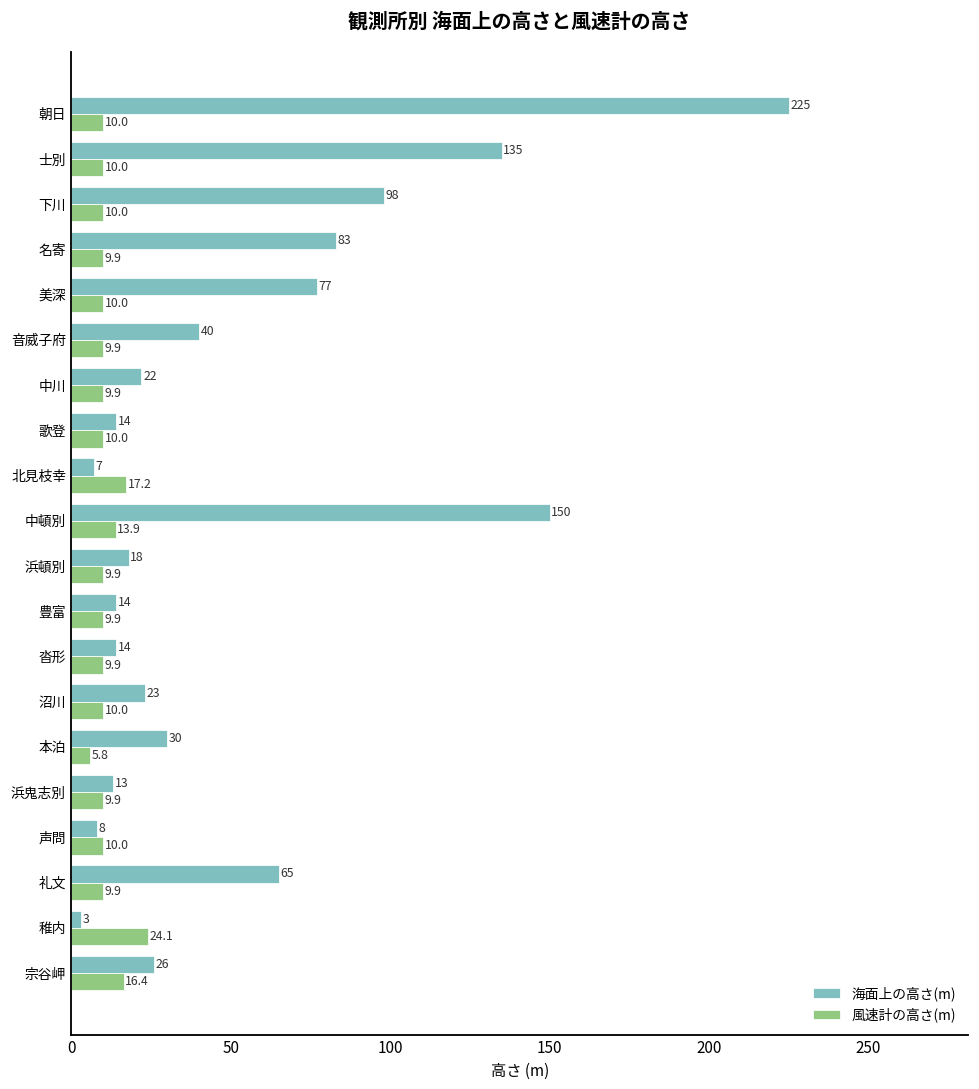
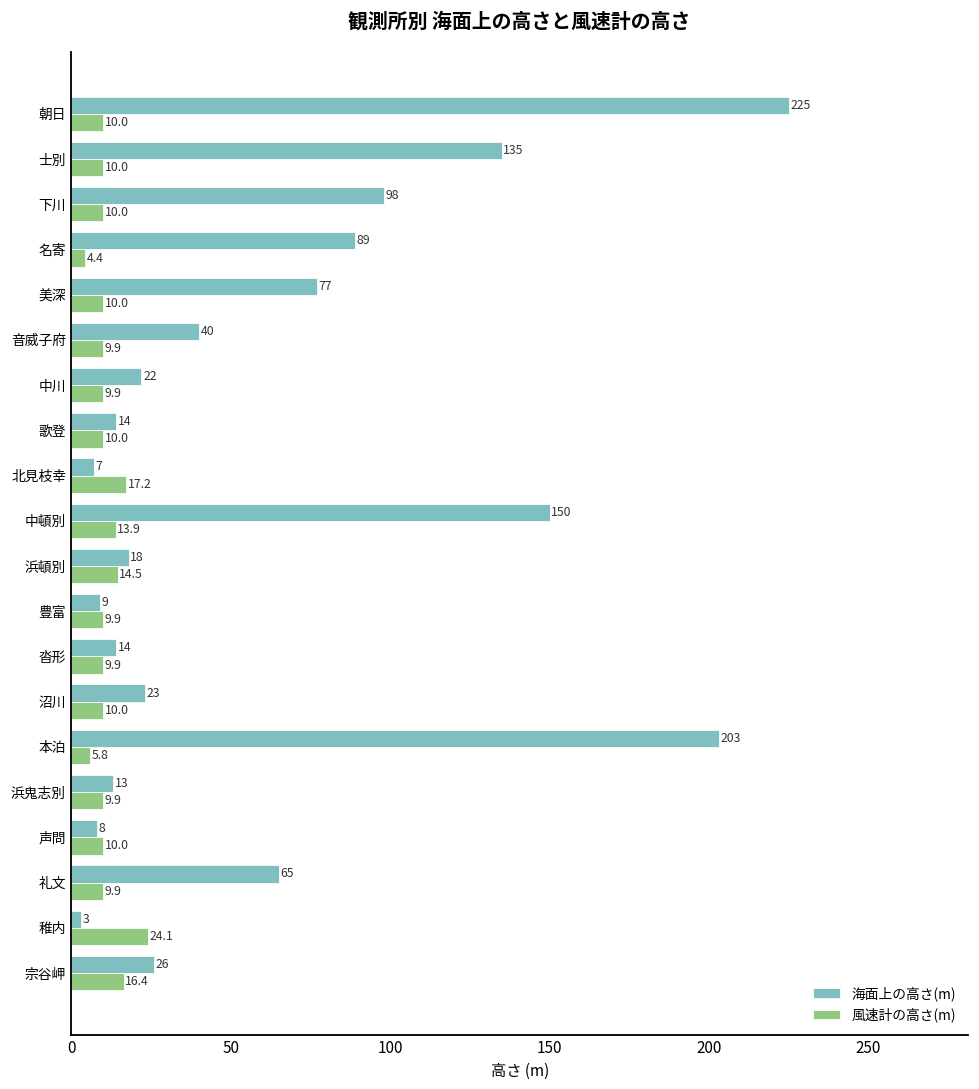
  {
    "海面上の高さ(m)": {
      "朝日": 225,
      "士別": 135,
      "下川": 98,
-     "名寄": 83,
+     "名寄": 89,
      "美深": 77,
      "音威子府": 40,
      "中川": 22,
      "歌登": 14,
      "北見枝幸": 7,
      "中頓別": 150,
      "浜頓別": 18,
-     "豊富": 14,
+     "豊富": 9,
      "沓形": 14,
      "沼川": 23,
-     "本泊": 30,
+     "本泊": 203,
      "浜鬼志別": 13,
      "声問": 8,
      "礼文": 65,
      "稚内": 3,
      "宗谷岬": 26
    },
    "風速計の高さ(m)": {
      "朝日": 10.0,
      "士別": 10.0,
      "下川": 10.0,
-     "名寄": 9.9,
+     "名寄": 4.4,
      "美深": 10.0,
      "音威子府": 9.9,
      "中川": 9.9,
      "歌登": 10.0,
      "北見枝幸": 17.2,
      "中頓別": 13.9,
-     "浜頓別": 9.9,
+     "浜頓別": 14.5,
      "豊富": 9.9,
      "沓形": 9.9,
      "沼川": 10.0,
      "本泊": 5.8,
      "浜鬼志別": 9.9,
      "声問": 10.0,
      "礼文": 9.9,
      "稚内": 24.1,
      "宗谷岬": 16.4
    }
  }
